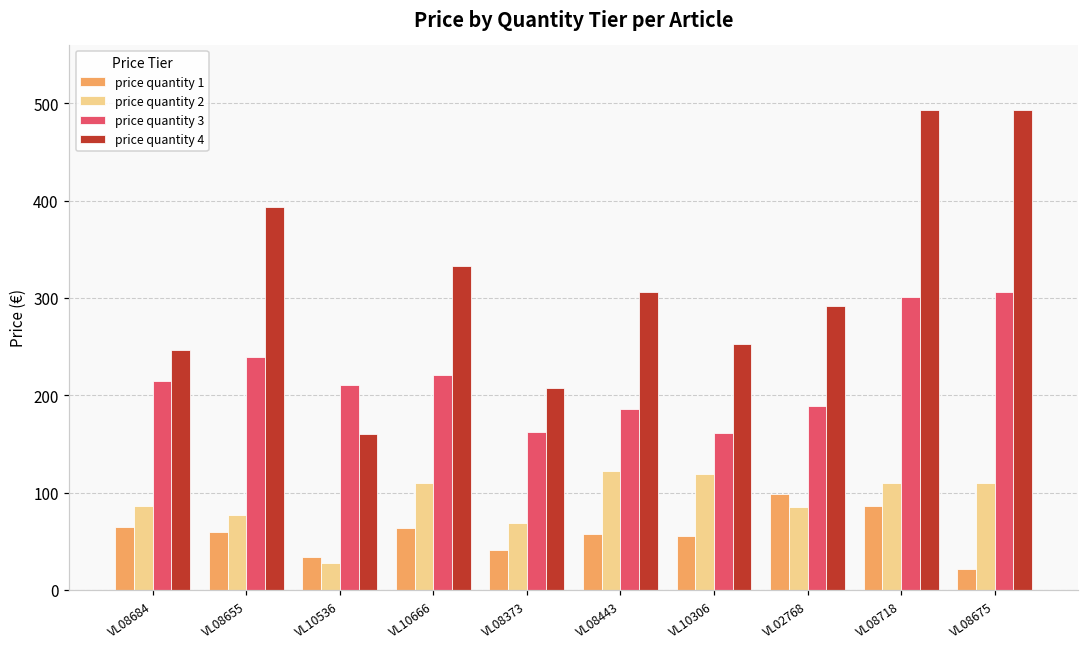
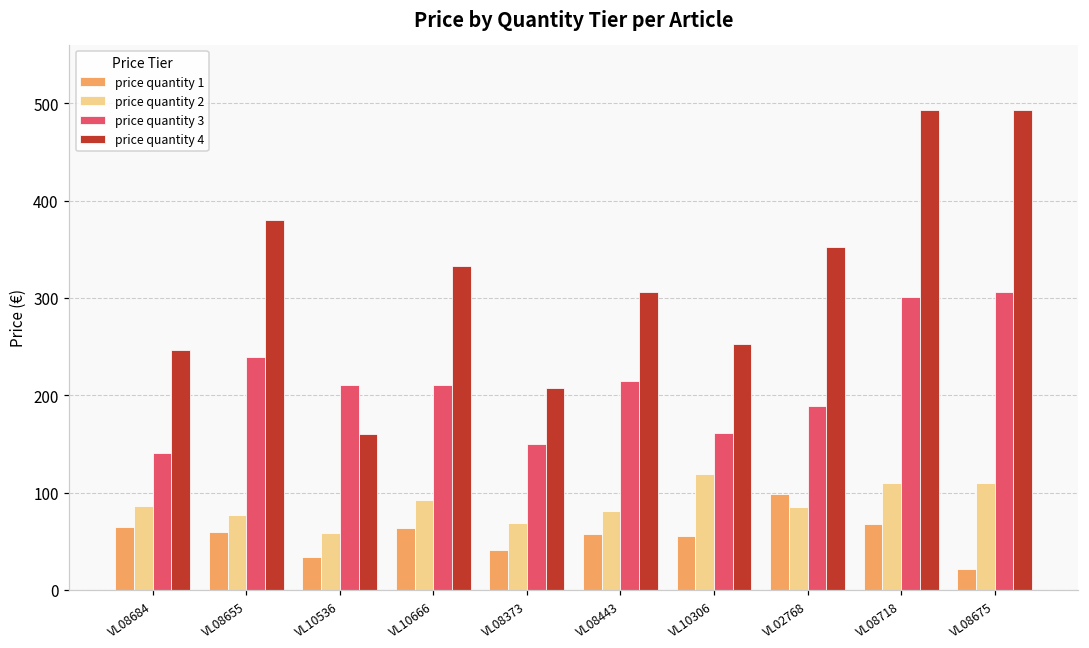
  {
    "price quantity 1": {
      "VL08684": 70,
      "VL08655": 60,
      "VL10536": 30,
      "VL10666": 60,
      "VL08373": 40,
      "VL08443": 60,
      "VL10306": 60,
      "VL02768": 100,
-     "VL08718": 90,
+     "VL08718": 70,
      "VL08675": 20
    },
    "price quantity 2": {
      "VL08684": 90,
      "VL08655": 80,
-     "VL10536": 30,
-     "VL10666": 110,
+     "VL10536": 60,
+     "VL10666": 90,
      "VL08373": 70,
-     "VL08443": 120,
+     "VL08443": 80,
      "VL10306": 120,
      "VL02768": 90,
      "VL08718": 110,
      "VL08675": 110
    },
    "price quantity 3": {
-     "VL08684": 210,
+     "VL08684": 140,
      "VL08655": 240,
      "VL10536": 210,
-     "VL10666": 220,
-     "VL08373": 160,
-     "VL08443": 190,
+     "VL10666": 210,
+     "VL08373": 150,
+     "VL08443": 210,
      "VL10306": 160,
      "VL02768": 190,
      "VL08718": 300,
      "VL08675": 310
    },
    "price quantity 4": {
      "VL08684": 250,
-     "VL08655": 390,
+     "VL08655": 380,
      "VL10536": 160,
      "VL10666": 330,
      "VL08373": 210,
      "VL08443": 310,
      "VL10306": 250,
-     "VL02768": 290,
+     "VL02768": 350,
      "VL08718": 490,
      "VL08675": 490
    }
  }
